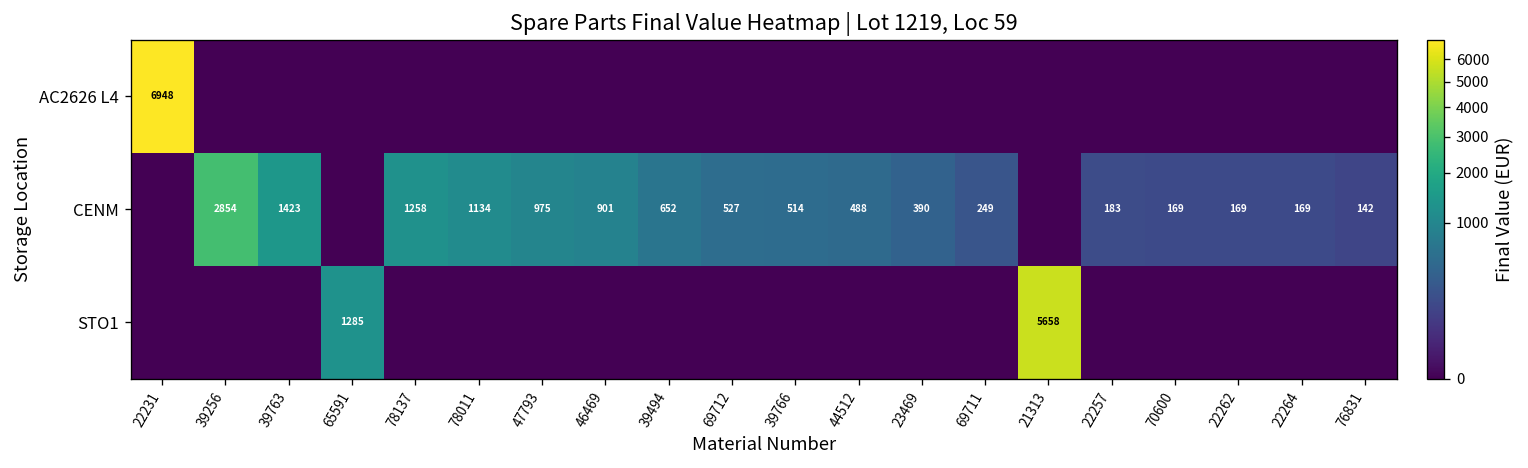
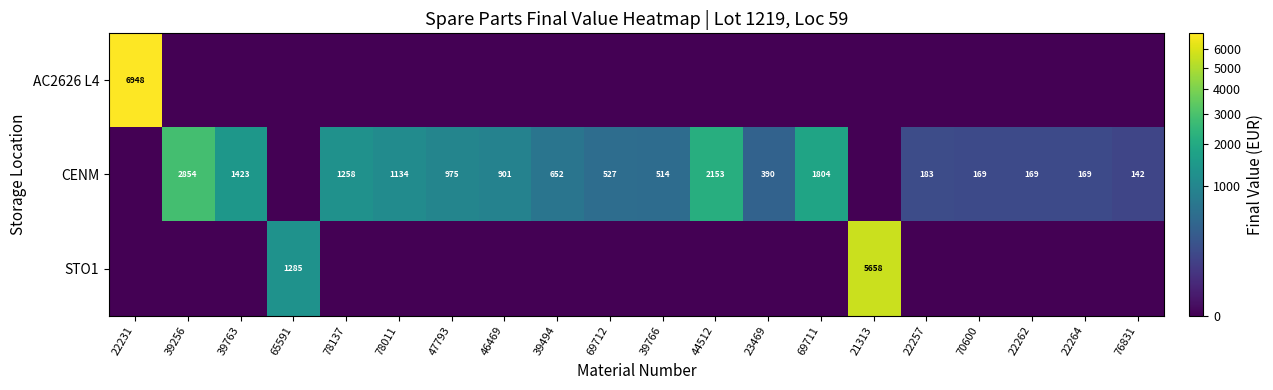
  {
    "AC2626 L4": {
      "22231": 6948
    },
    "CENM": {
      "39256": 2854,
      "39763": 1423,
      "78137": 1258,
      "78011": 1134,
      "47793": 975,
      "46469": 901,
      "39494": 652,
      "69712": 527,
      "39766": 514,
-     "44512": 488,
+     "44512": 2153,
      "23469": 390,
-     "69711": 249,
+     "69711": 1804,
      "22257": 183,
      "70600": 169,
      "22262": 169,
      "22264": 169,
      "76831": 142
    },
    "STO1": {
      "65591": 1285,
      "21313": 5658
    }
  }
